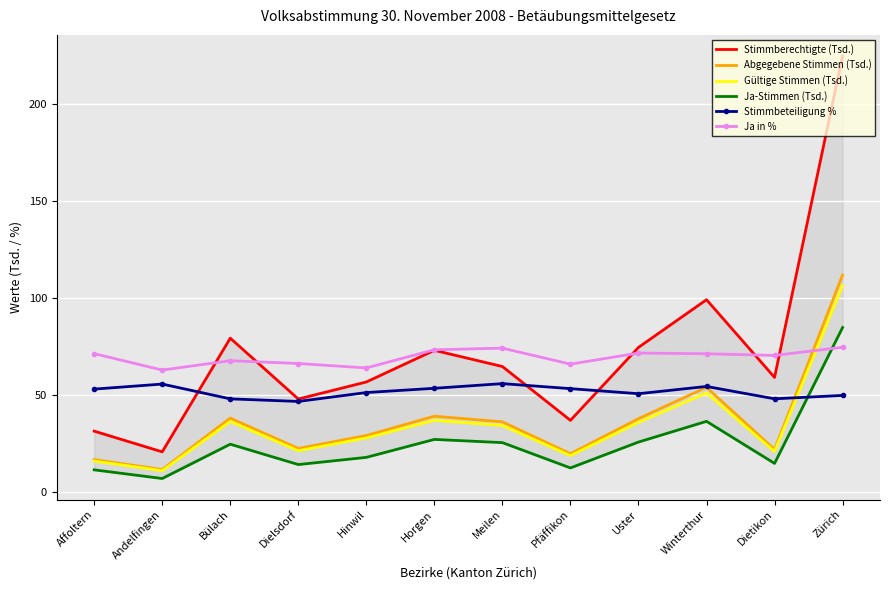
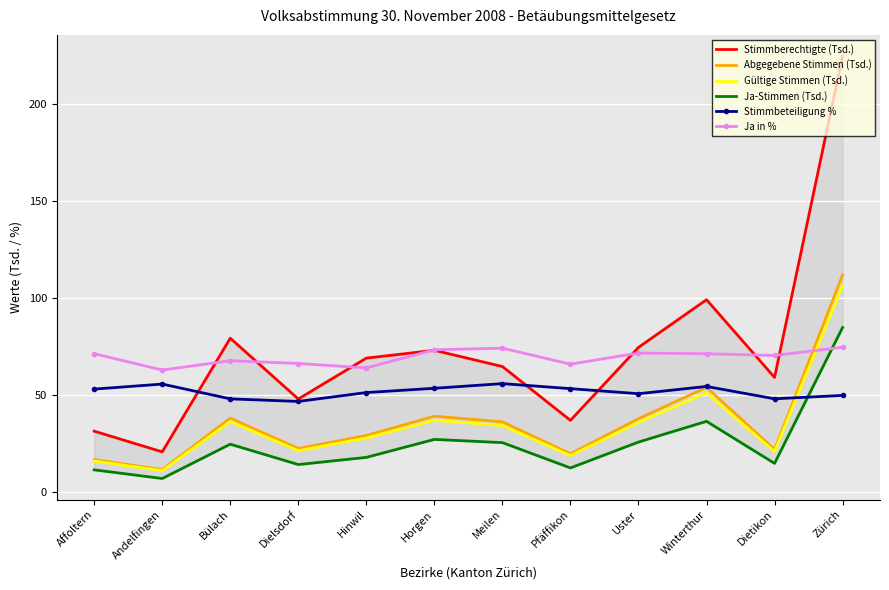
  {
    "Stimmberechtigte (Tsd.)": {
      "Affoltern": 31,
      "Andelfingen": 21,
      "Bülach": 79,
-     "Hinwil": 57,
+     "Hinwil": 69,
      "Meilen": 65,
      "Pfäffikon": 37,
      "Uster": 75,
      "Winterthur": 99,
      "Dietikon": 59
    },
    "Abgegebene Stimmen (Tsd.)": {
      "Bülach": 38,
      "Horgen": 39,
      "Meilen": 36,
      "Uster": 38,
      "Zürich": 112
    },
    "Gültige Stimmen (Tsd.)": {
      "Bülach": 36,
      "Horgen": 37,
      "Meilen": 34,
      "Uster": 36,
      "Winterthur": 51,
      "Zürich": 106
    },
    "Ja-Stimmen (Tsd.)": {
      "Affoltern": 11,
      "Andelfingen": 7,
      "Bülach": 25,
      "Dielsdorf": 14,
      "Hinwil": 18,
      "Horgen": 27,
      "Meilen": 25,
      "Pfäffikon": 12,
      "Uster": 26,
      "Winterthur": 36,
      "Dietikon": 15,
      "Zürich": 85
    },
    "Stimmbeteiligung %": {
      "Affoltern": 53,
      "Andelfingen": 56,
      "Bülach": 48,
      "Hinwil": 51,
      "Horgen": 53,
      "Meilen": 56,
      "Pfäffikon": 53,
      "Uster": 51,
      "Dietikon": 48,
      "Zürich": 50
    },
    "Ja in %": {
      "Affoltern": 71,
      "Andelfingen": 63,
      "Bülach": 68,
      "Dielsdorf": 66,
      "Hinwil": 64,
      "Meilen": 74,
      "Pfäffikon": 66,
      "Uster": 72,
      "Winterthur": 71,
      "Dietikon": 70,
      "Zürich": 75
    }
  }
